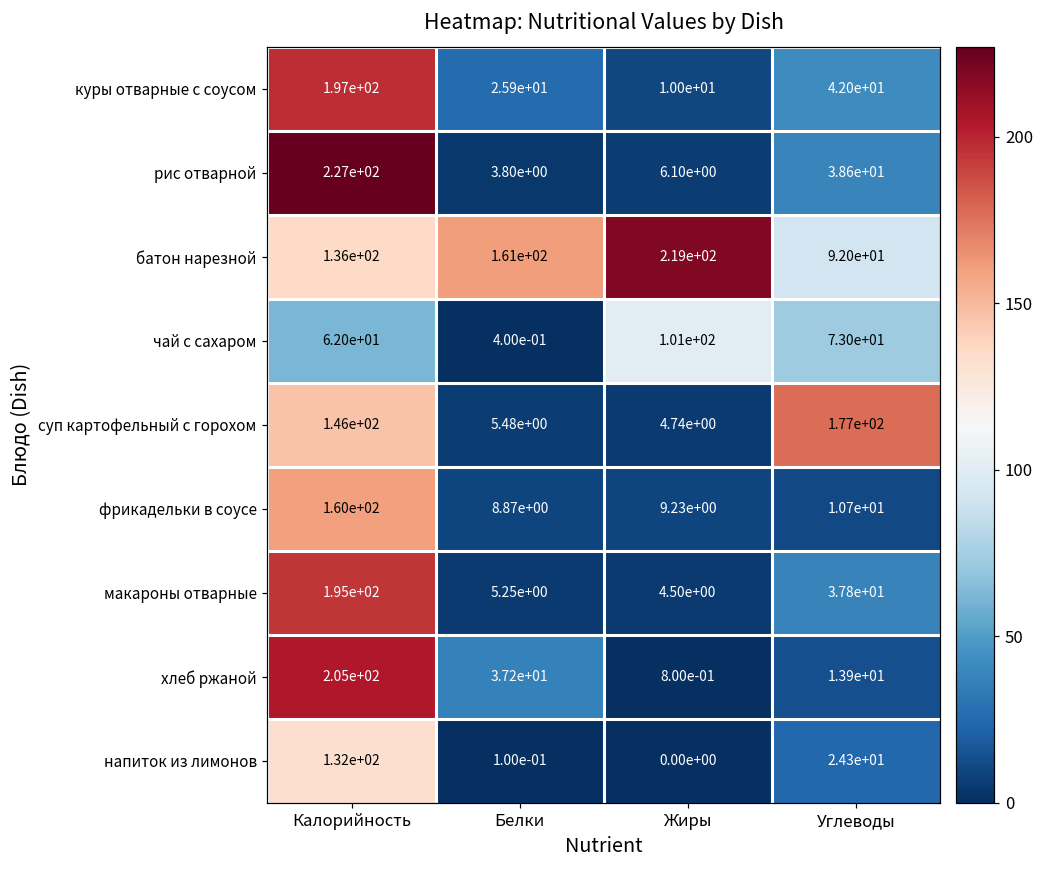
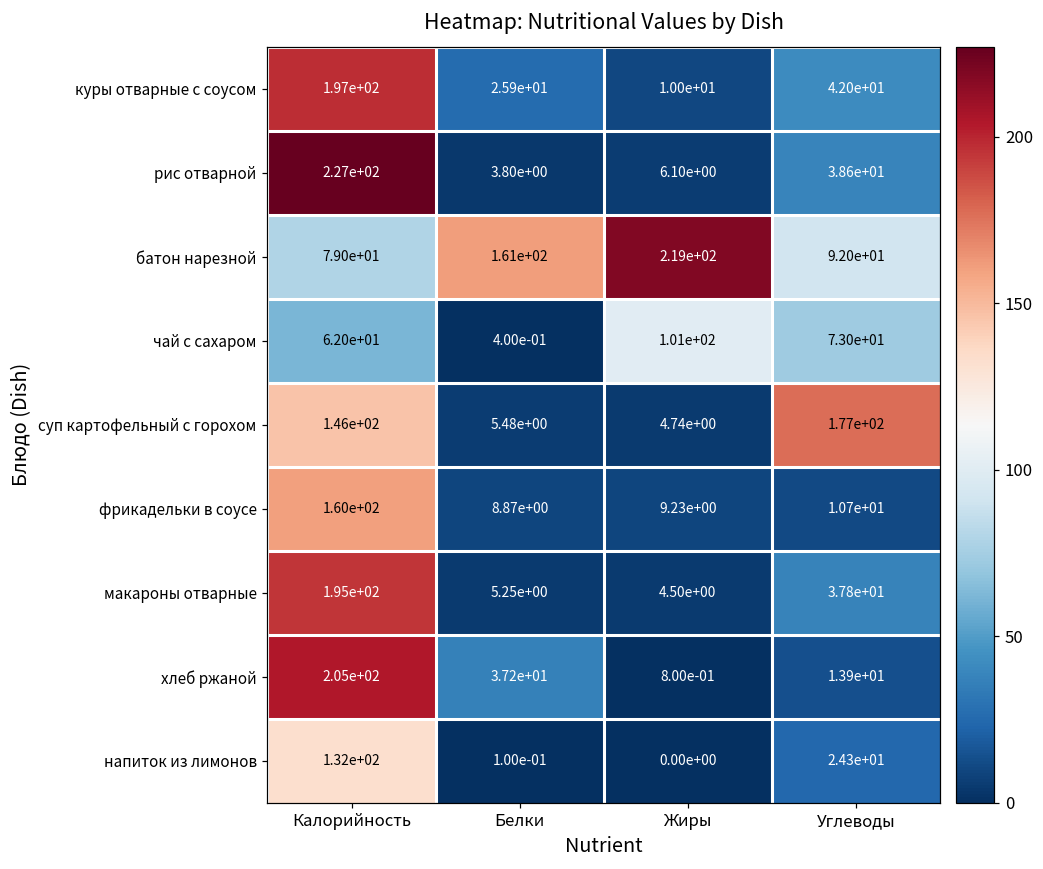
  {
    "куры отварные с соусом": {
      "Калорийность": "1.97e+02",
      "Белки": "2.59e+01",
      "Жиры": "1.00e+01",
      "Углеводы": "4.20e+01"
    },
    "рис отварной": {
      "Калорийность": "2.27e+02",
      "Белки": "3.80e+00",
      "Жиры": "6.10e+00",
      "Углеводы": "3.86e+01"
    },
    "батон нарезной": {
-     "Калорийность": "1.36e+02",
+     "Калорийность": "7.90e+01",
      "Белки": "1.61e+02",
      "Жиры": "2.19e+02",
      "Углеводы": "9.20e+01"
    },
    "чай с сахаром": {
      "Калорийность": "6.20e+01",
      "Белки": "4.00e-01",
      "Жиры": "1.01e+02",
      "Углеводы": "7.30e+01"
    },
    "суп картофельный с горохом": {
      "Калорийность": "1.46e+02",
      "Белки": "5.48e+00",
      "Жиры": "4.74e+00",
      "Углеводы": "1.77e+02"
    },
    "фрикадельки в соусе": {
      "Калорийность": "1.60e+02",
      "Белки": "8.87e+00",
      "Жиры": "9.23e+00",
      "Углеводы": "1.07e+01"
    },
    "макароны отварные": {
      "Калорийность": "1.95e+02",
      "Белки": "5.25e+00",
      "Жиры": "4.50e+00",
      "Углеводы": "3.78e+01"
    },
    "хлеб ржаной": {
      "Калорийность": "2.05e+02",
      "Белки": "3.72e+01",
      "Жиры": "8.00e-01",
      "Углеводы": "1.39e+01"
    },
    "напиток из лимонов": {
      "Калорийность": "1.32e+02",
      "Белки": "1.00e-01",
      "Жиры": "0.00e+00",
      "Углеводы": "2.43e+01"
    }
  }
